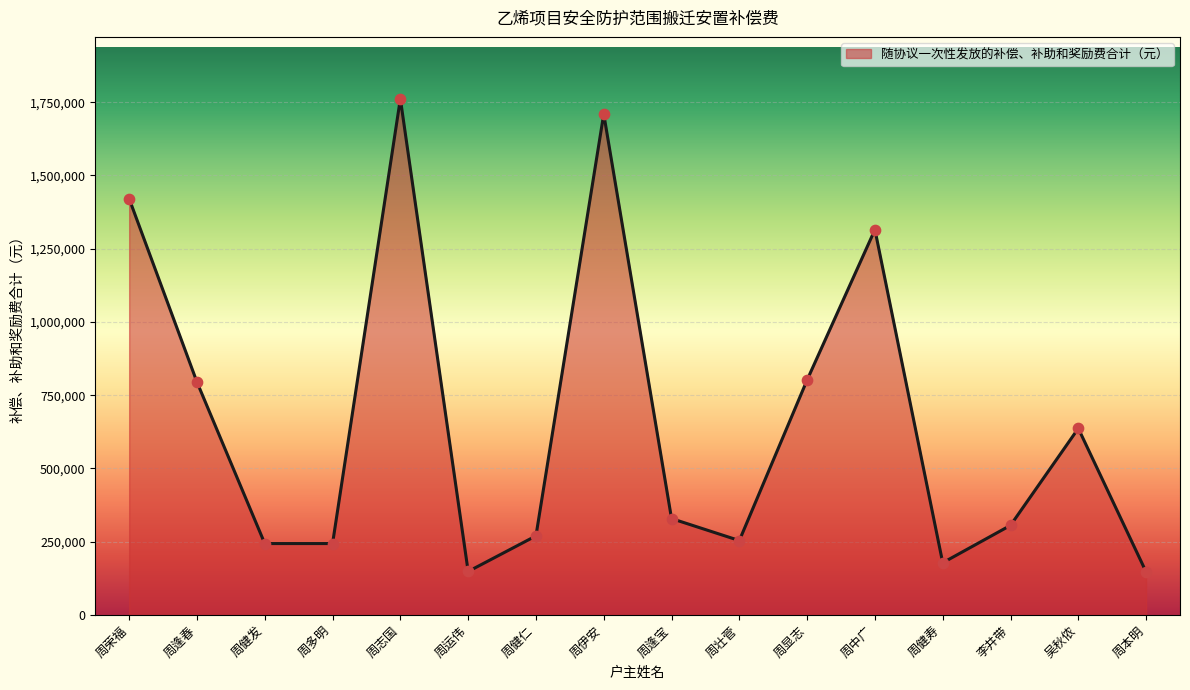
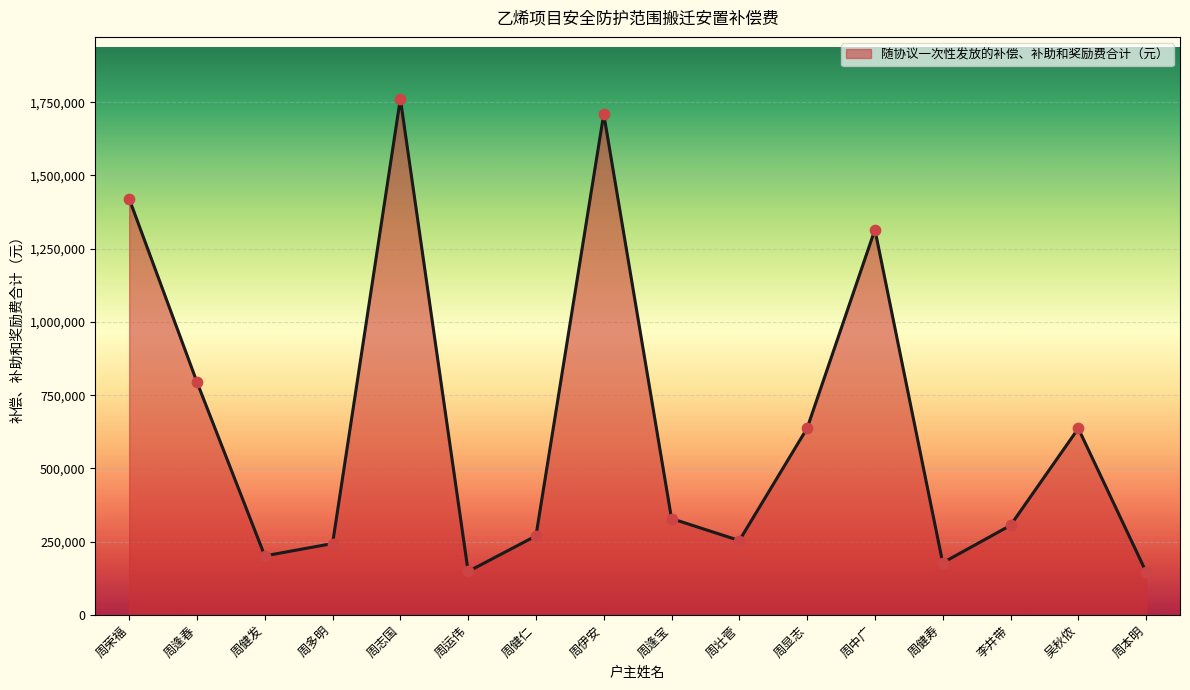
  {
    "周荣福": "1,420,000",
    "周逢春": "790,000",
-   "周健发": "240,000",
+   "周健发": "200,000",
    "周多明": "240,000",
    "周志国": "1,760,000",
    "周运伟": "150,000",
    "周健仁": "270,000",
    "周伊安": "1,710,000",
    "周逢宝": "330,000",
    "周壮菅": "250,000",
-   "周显志": "800,000",
+   "周显志": "640,000",
    "周中广": "1,320,000",
    "周健寿": "180,000",
    "李井带": "310,000",
    "吴秋侬": "640,000",
    "周本明": "150,000"
  }
